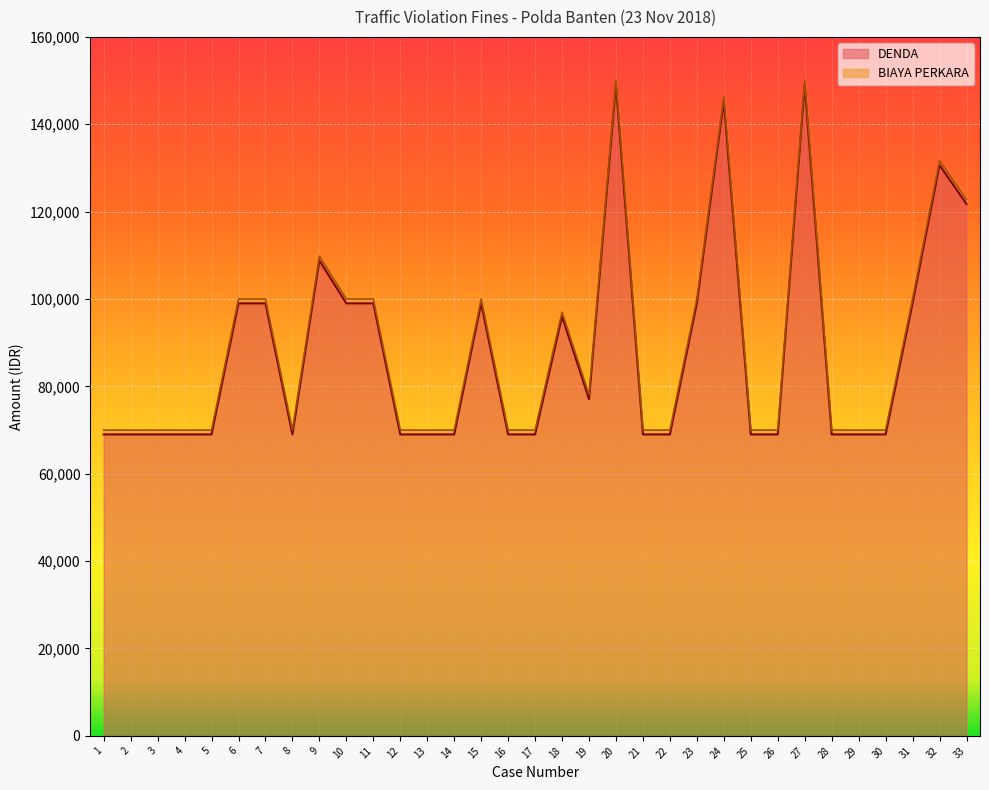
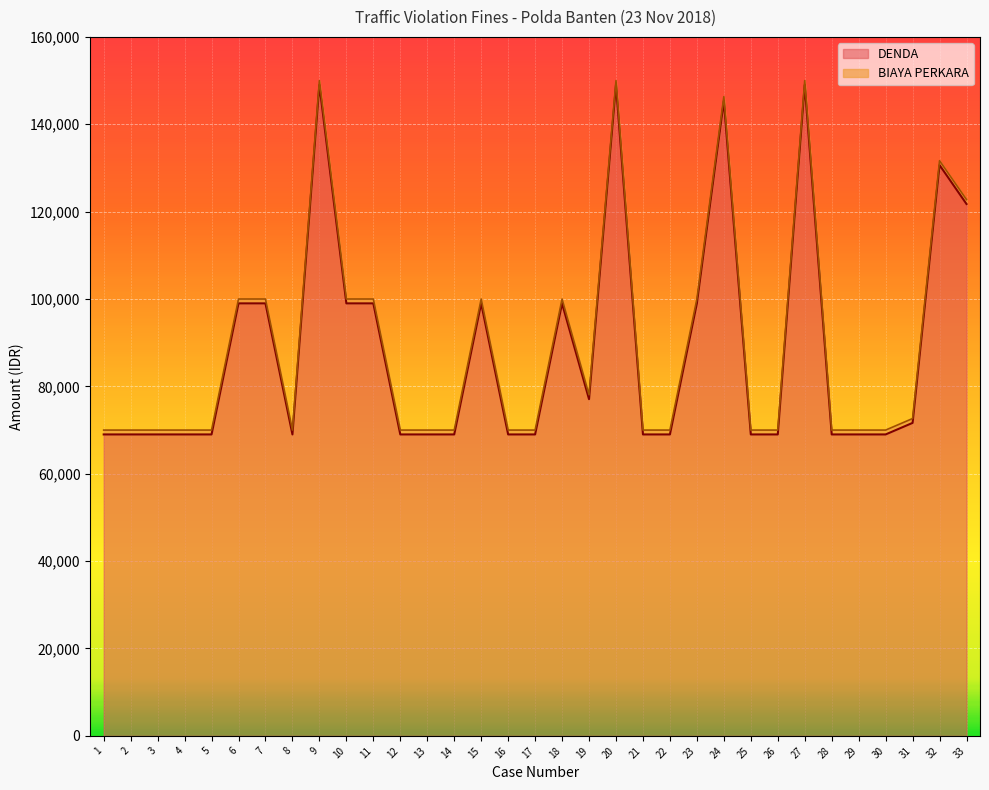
  {
    "DENDA": {
      "1": "69,000",
      "2": "69,000",
      "3": "69,000",
      "4": "69,000",
      "5": "69,000",
      "6": "99,000",
      "7": "99,000",
      "8": "69,000",
-     "9": "109,000",
+     "9": "149,000",
      "10": "99,000",
      "11": "99,000",
      "12": "69,000",
      "13": "69,000",
      "14": "69,000",
      "15": "99,000",
      "16": "69,000",
      "17": "69,000",
-     "18": "96,000",
+     "18": "99,000",
      "19": "77,000",
      "20": "149,000",
      "21": "69,000",
      "22": "69,000",
      "23": "99,000",
      "24": "145,000",
      "25": "69,000",
      "26": "69,000",
      "27": "149,000",
      "28": "69,000",
      "29": "69,000",
      "30": "69,000",
-     "31": "99,000",
+     "31": "72,000",
      "32": "131,000",
      "33": "122,000"
    },
    "BIAYA PERKARA": {
      "1": "1,000",
      "2": "1,000",
      "3": "1,000",
      "4": "1,000",
      "5": "1,000",
      "6": "1,000",
      "7": "1,000",
      "8": "1,000",
      "9": "1,000",
      "10": "1,000",
      "11": "1,000",
      "12": "1,000",
      "13": "1,000",
      "14": "1,000",
      "15": "1,000",
      "16": "1,000",
      "17": "1,000",
      "18": "1,000",
      "19": "1,000",
      "20": "1,000",
      "21": "1,000",
      "22": "1,000",
      "23": "1,000",
      "24": "1,000",
      "25": "1,000",
      "26": "1,000",
      "27": "1,000",
      "28": "1,000",
      "29": "1,000",
      "30": "1,000",
      "31": "1,000",
      "32": "1,000",
      "33": "1,000"
    }
  }
